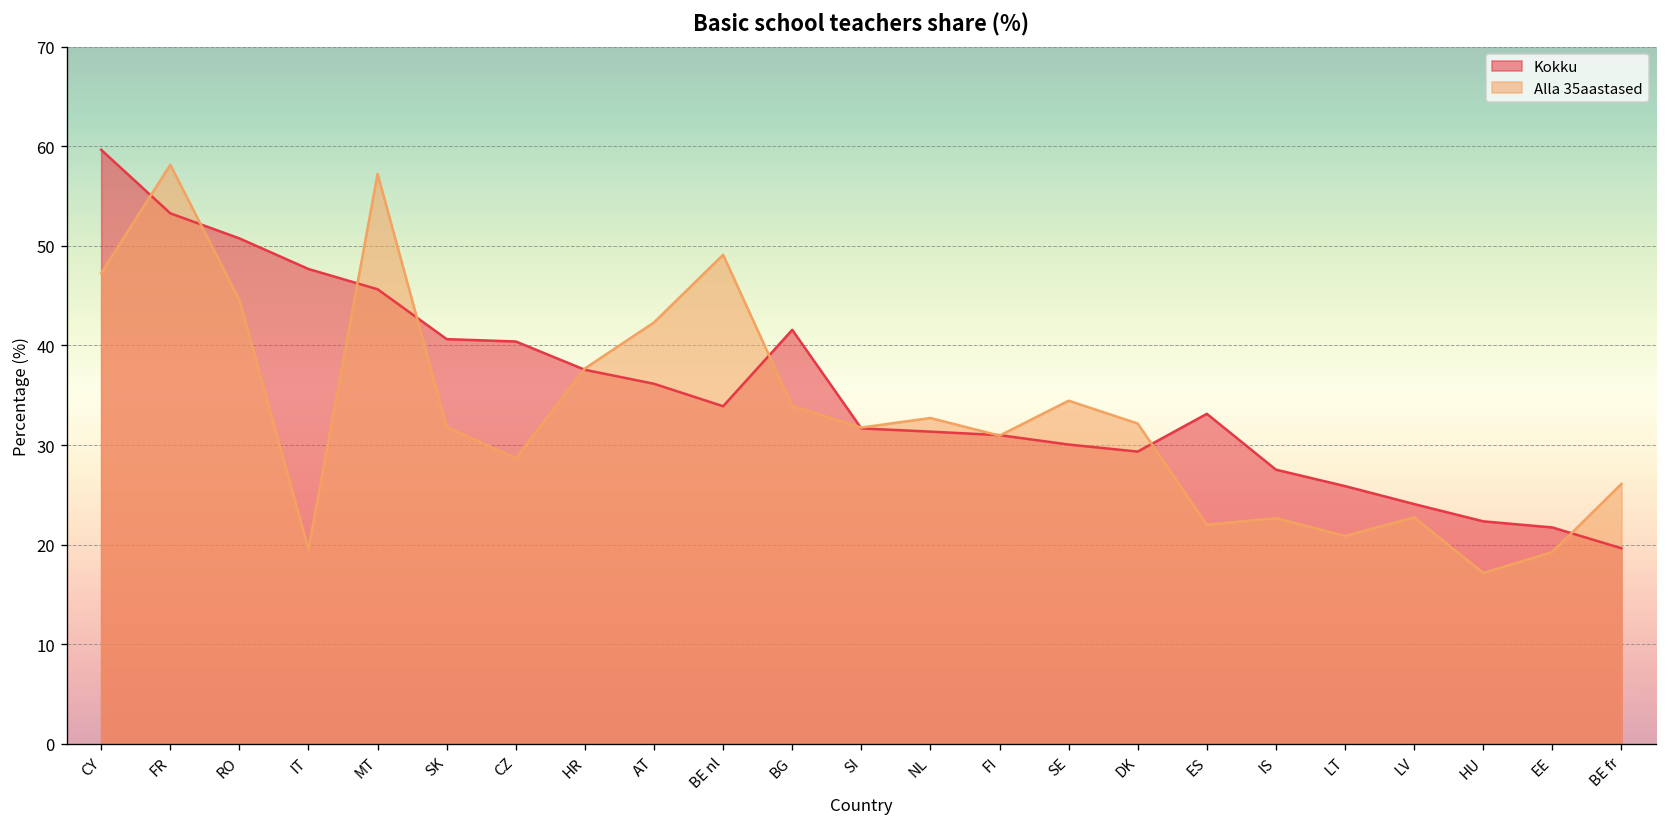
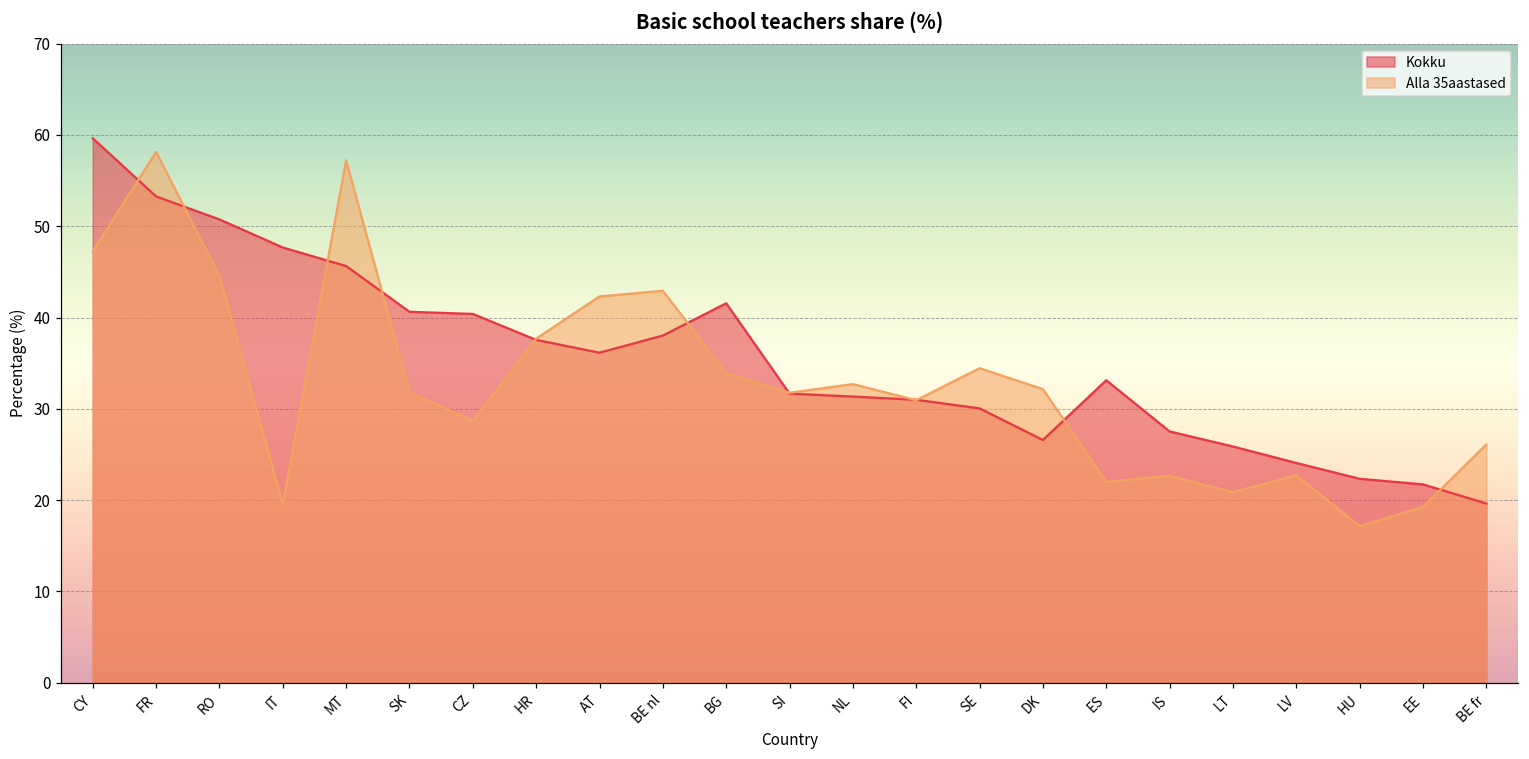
  {
    "Kokku": {
      "CY": 60,
      "FR": 53,
      "RO": 51,
      "IT": 48,
      "MT": 46,
      "SK": 41,
      "CZ": 40,
      "AT": 36,
-     "BE nl": 34,
+     "BE nl": 38,
      "BG": 42,
      "NL": 31,
      "SE": 30,
-     "DK": 29,
+     "DK": 27,
      "ES": 33,
      "IS": 28,
      "LT": 26,
      "LV": 24,
      "HU": 22,
      "EE": 22,
      "BE fr": 20
    },
    "Alla 35aastased": {
      "CY": 47,
      "FR": 58,
      "RO": 45,
      "IT": 20,
      "MT": 57,
      "SK": 32,
      "CZ": 29,
      "AT": 42,
-     "BE nl": 49,
+     "BE nl": 43,
      "BG": 34,
      "NL": 33,
      "SE": 34,
      "DK": 32,
      "ES": 22,
      "IS": 23,
      "LT": 21,
      "LV": 23,
      "HU": 17,
      "EE": 19,
      "BE fr": 26
    }
  }
